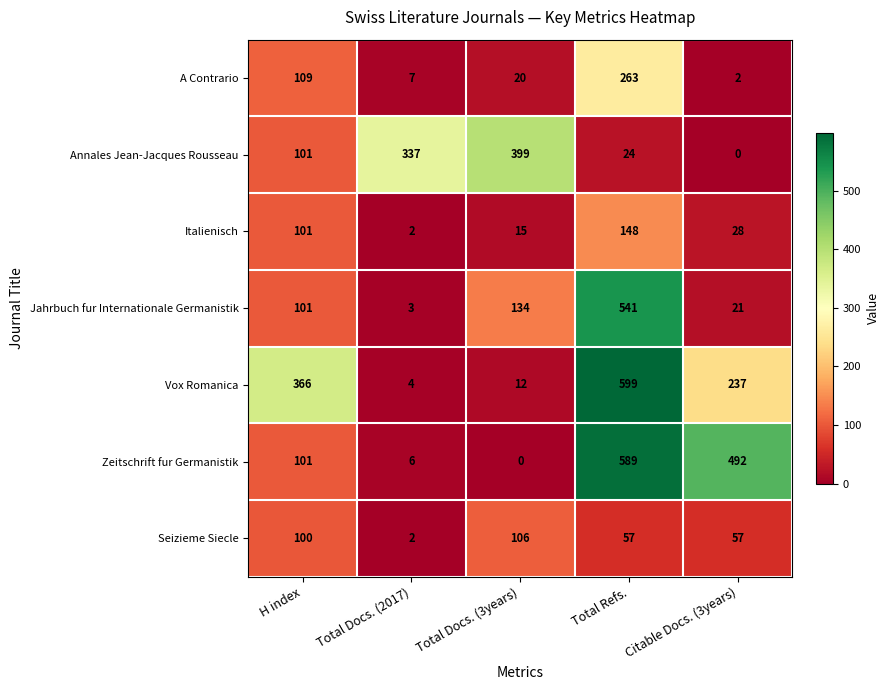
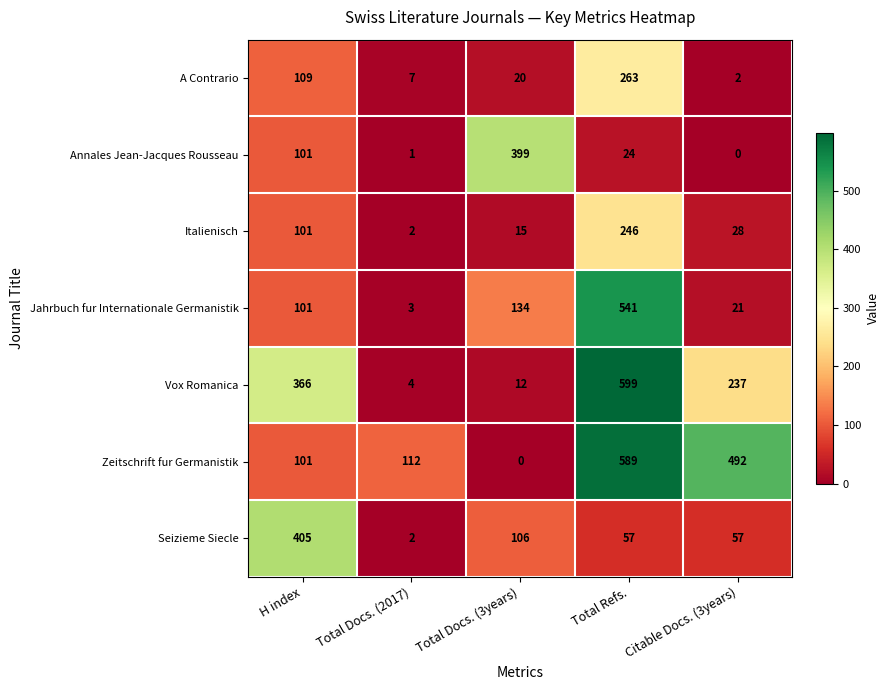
  {
    "A Contrario": {
      "H index": 109,
      "Total Docs. (2017)": 7,
      "Total Docs. (3years)": 20,
      "Total Refs.": 263,
      "Citable Docs. (3years)": 2
    },
    "Annales Jean-Jacques Rousseau": {
      "H index": 101,
-     "Total Docs. (2017)": 337,
+     "Total Docs. (2017)": 1,
      "Total Docs. (3years)": 399,
      "Total Refs.": 24,
      "Citable Docs. (3years)": 0
    },
    "Italienisch": {
      "H index": 101,
      "Total Docs. (2017)": 2,
      "Total Docs. (3years)": 15,
-     "Total Refs.": 148,
+     "Total Refs.": 246,
      "Citable Docs. (3years)": 28
    },
    "Jahrbuch fur Internationale Germanistik": {
      "H index": 101,
      "Total Docs. (2017)": 3,
      "Total Docs. (3years)": 134,
      "Total Refs.": 541,
      "Citable Docs. (3years)": 21
    },
    "Vox Romanica": {
      "H index": 366,
      "Total Docs. (2017)": 4,
      "Total Docs. (3years)": 12,
      "Total Refs.": 599,
      "Citable Docs. (3years)": 237
    },
    "Zeitschrift fur Germanistik": {
      "H index": 101,
-     "Total Docs. (2017)": 6,
+     "Total Docs. (2017)": 112,
      "Total Docs. (3years)": 0,
      "Total Refs.": 589,
      "Citable Docs. (3years)": 492
    },
    "Seizieme Siecle": {
-     "H index": 100,
+     "H index": 405,
      "Total Docs. (2017)": 2,
      "Total Docs. (3years)": 106,
      "Total Refs.": 57,
      "Citable Docs. (3years)": 57
    }
  }
